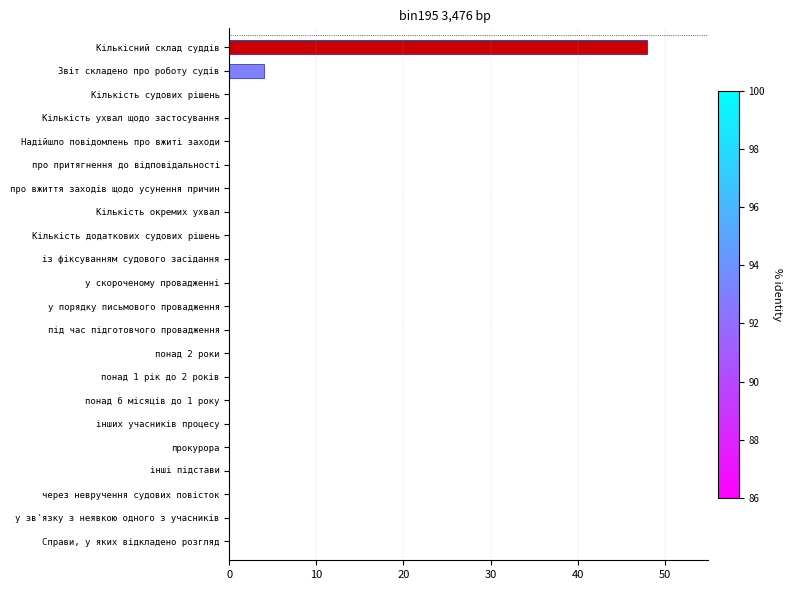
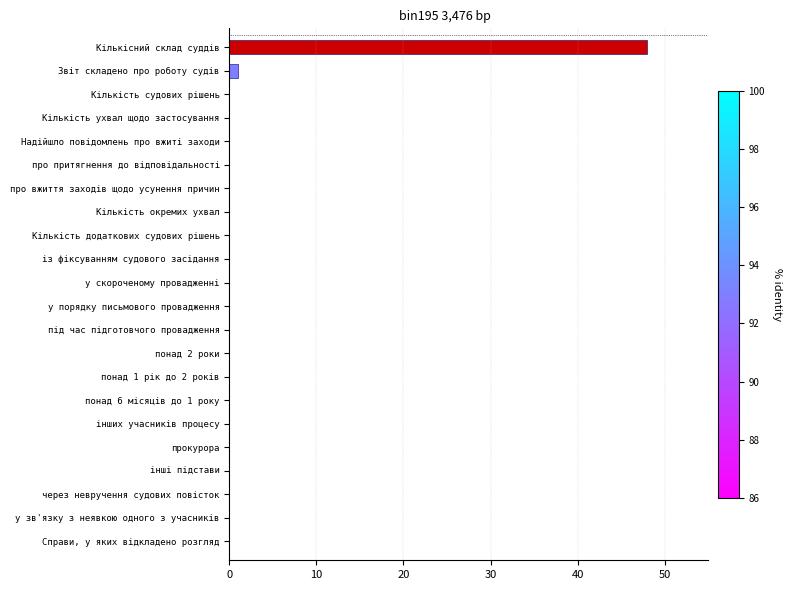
  {
    "Кількісний склад суддів": 48,
-   "Звіт складено про роботу судів": 4,
+   "Звіт складено про роботу судів": 1,
    "Кількість судових рішень": 0,
    "Кількість ухвал щодо застосування": 0,
    "Надійшло повідомлень про вжиті заходи": 0,
    "про притягнення до відповідальності": 0,
    "про вжиття заходів щодо усунення причин": 0,
    "Кількість окремих ухвал": 0,
    "Кількість додаткових судових рішень": 0,
    "із фіксуванням судового засідання": 0,
    "у скороченому провадженні": 0,
    "у порядку письмового провадження": 0,
    "під час підготовчого провадження": 0,
    "понад 2 роки": 0,
    "понад 1 рік до 2 років": 0,
    "понад 6 місяців до 1 року": 0,
    "інших учасників процесу": 0,
    "прокурора": 0,
    "інші підстави": 0,
    "через невручення судових повісток": 0,
    "у зв'язку з неявкою одного з учасників": 0,
    "Справи, у яких відкладено розгляд": 0
  }
